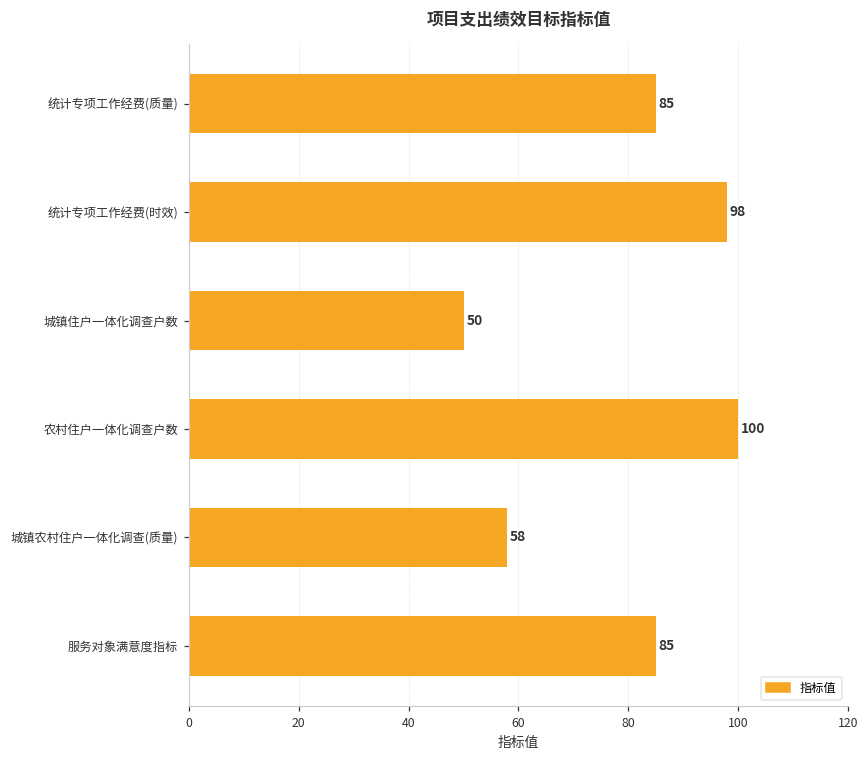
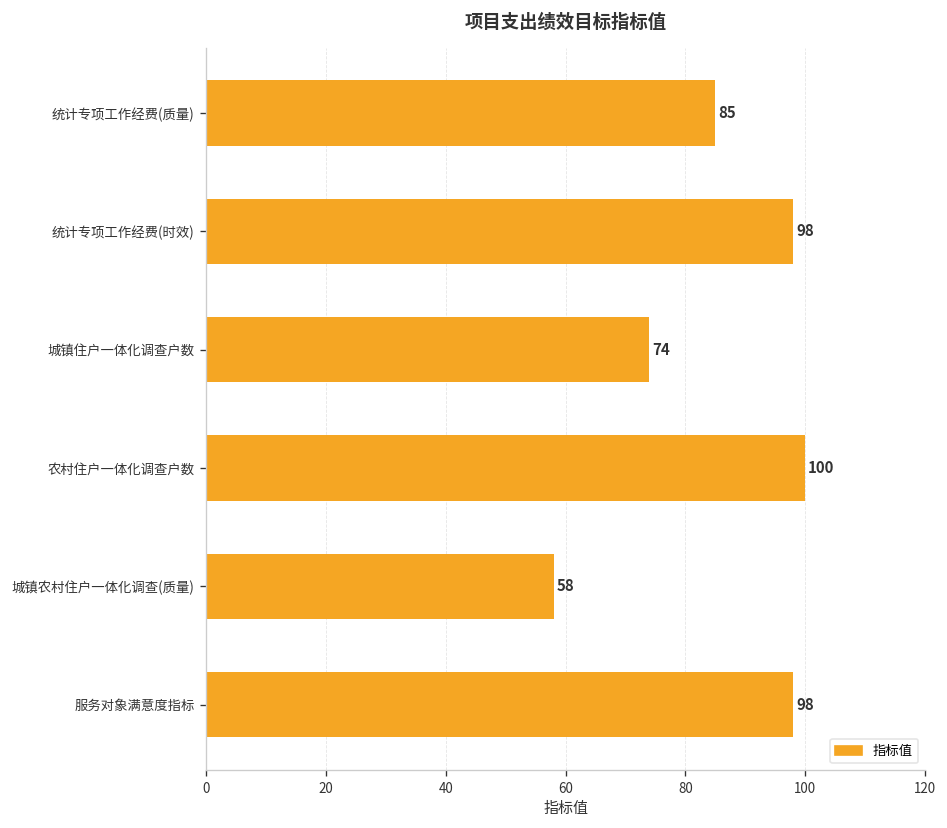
  {
    "统计专项工作经费(质量)": 85,
    "统计专项工作经费(时效)": 98,
-   "城镇住户一体化调查户数": 50,
+   "城镇住户一体化调查户数": 74,
    "农村住户一体化调查户数": 100,
    "城镇农村住户一体化调查(质量)": 58,
-   "服务对象满意度指标": 85
+   "服务对象满意度指标": 98
  }
